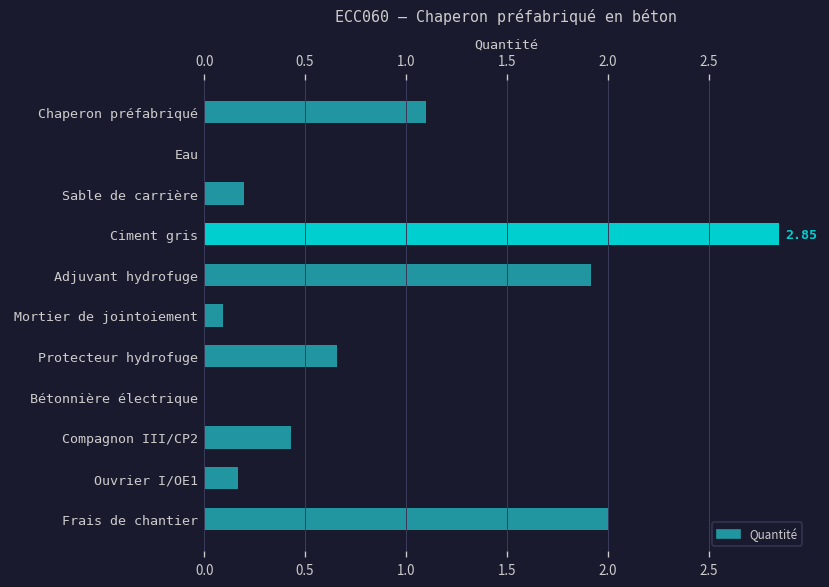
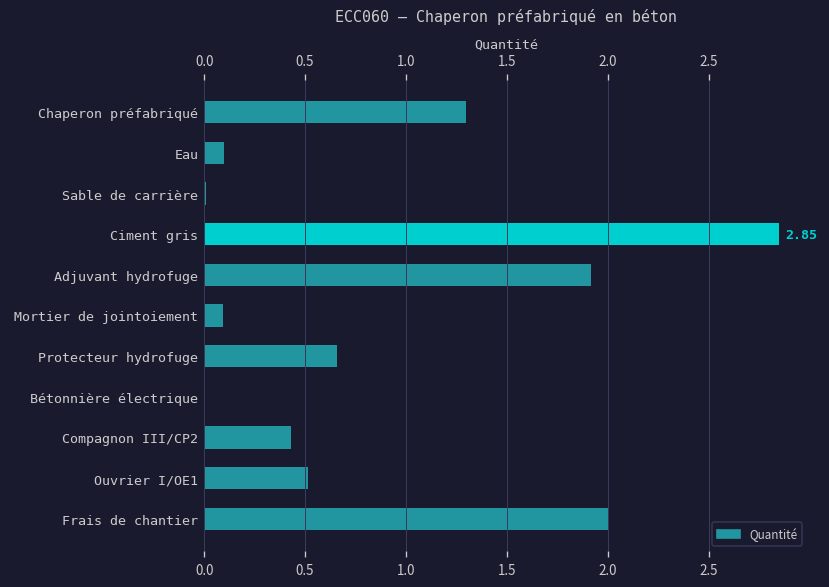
  {
-   "Chaperon préfabriqué": 1.1,
-   "Eau": 0.01,
-   "Sable de carrière": 0.20,
+   "Chaperon préfabriqué": 1.3,
+   "Eau": 0.10,
+   "Sable de carrière": 0.01,
    "Adjuvant hydrofuge": 1.92,
    "Mortier de jointoiement": 0.09,
    "Protecteur hydrofuge": 0.66,
    "Compagnon III/CP2": 0.43,
-   "Ouvrier I/OE1": 0.17,
+   "Ouvrier I/OE1": 0.51,
    "Frais de chantier": 2.00
  }
